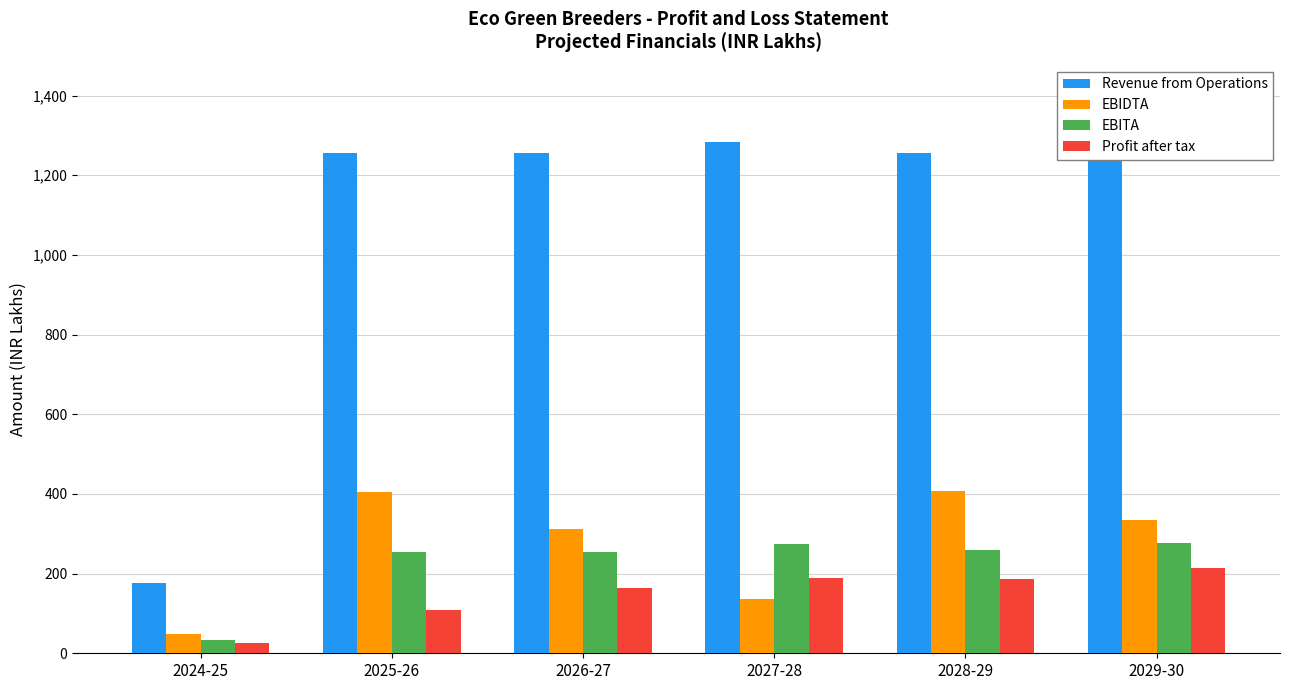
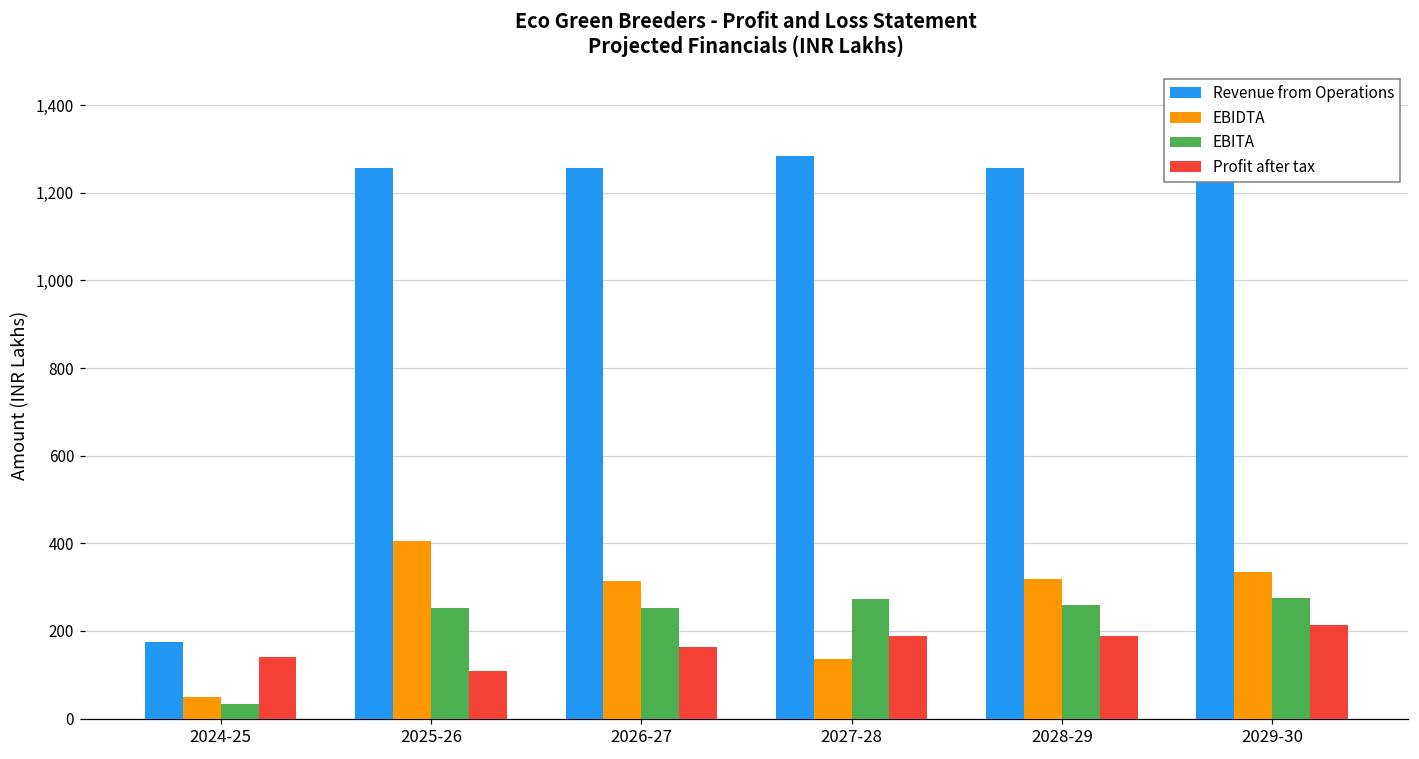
  {
    "Revenue from Operations": {
      "2024-25": "180",
      "2025-26": "1,260",
      "2026-27": "1,260",
      "2027-28": "1,280",
      "2028-29": "1,260"
    },
    "EBIDTA": {
      "2024-25": "50",
      "2025-26": "410",
      "2026-27": "310",
      "2027-28": "140",
-     "2028-29": "410",
+     "2028-29": "320",
      "2029-30": "340"
    },
    "EBITA": {
      "2024-25": "30",
      "2025-26": "250",
      "2026-27": "250",
      "2027-28": "270",
      "2028-29": "260",
      "2029-30": "280"
    },
    "Profit after tax": {
-     "2024-25": "30",
+     "2024-25": "140",
      "2025-26": "110",
      "2026-27": "160",
      "2027-28": "190",
      "2028-29": "190",
      "2029-30": "210"
    }
  }
